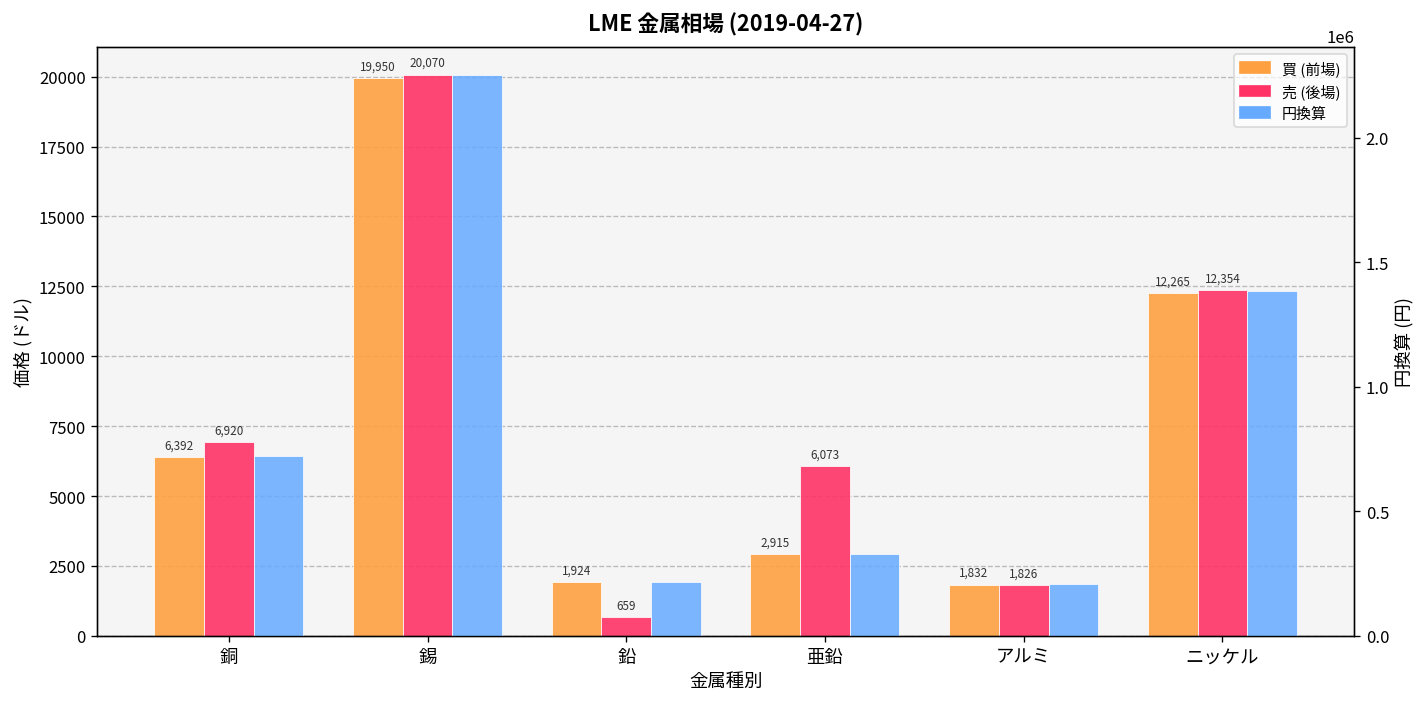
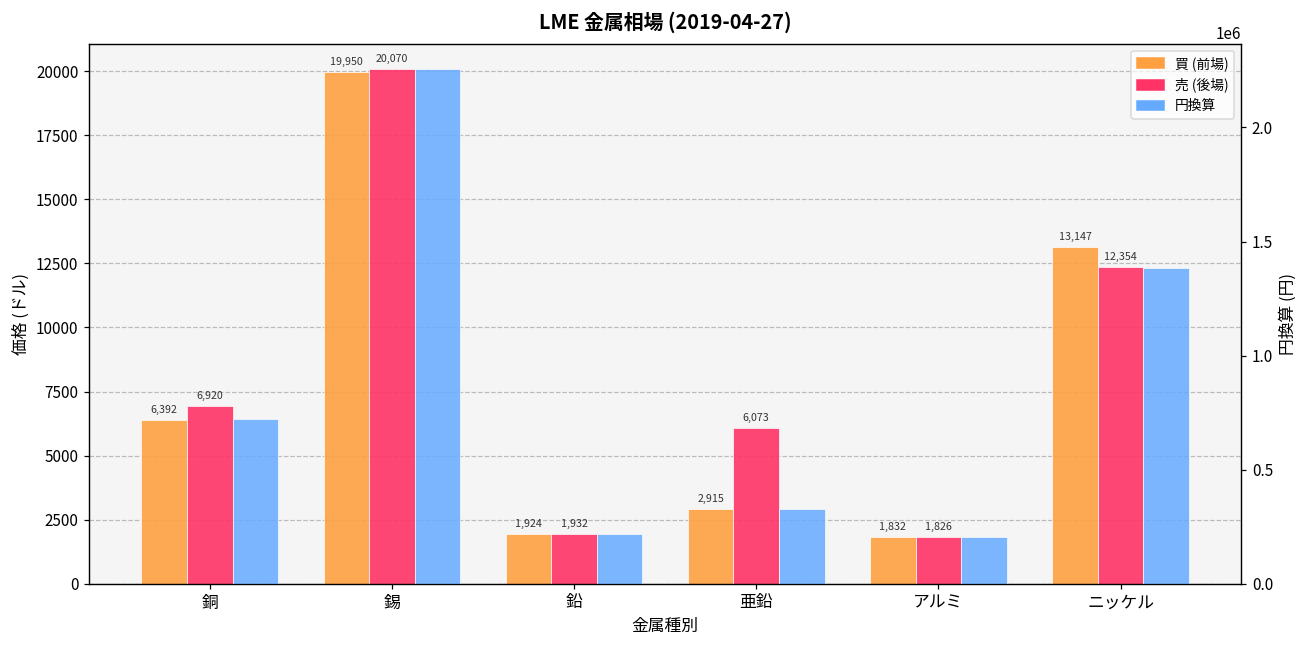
  {
    "買 (前場)": {
      "銅": "6,392",
      "錫": "19,950",
      "鉛": "1,924",
      "亜鉛": "2,915",
      "アルミ": "1,832",
-     "ニッケル": "12,265"
+     "ニッケル": "13,147"
    },
    "売 (後場)": {
      "銅": "6,920",
      "錫": "20,070",
-     "鉛": "659",
+     "鉛": "1,932",
      "亜鉛": "6,073",
      "アルミ": "1,826",
      "ニッケル": "12,354"
    }
  }
